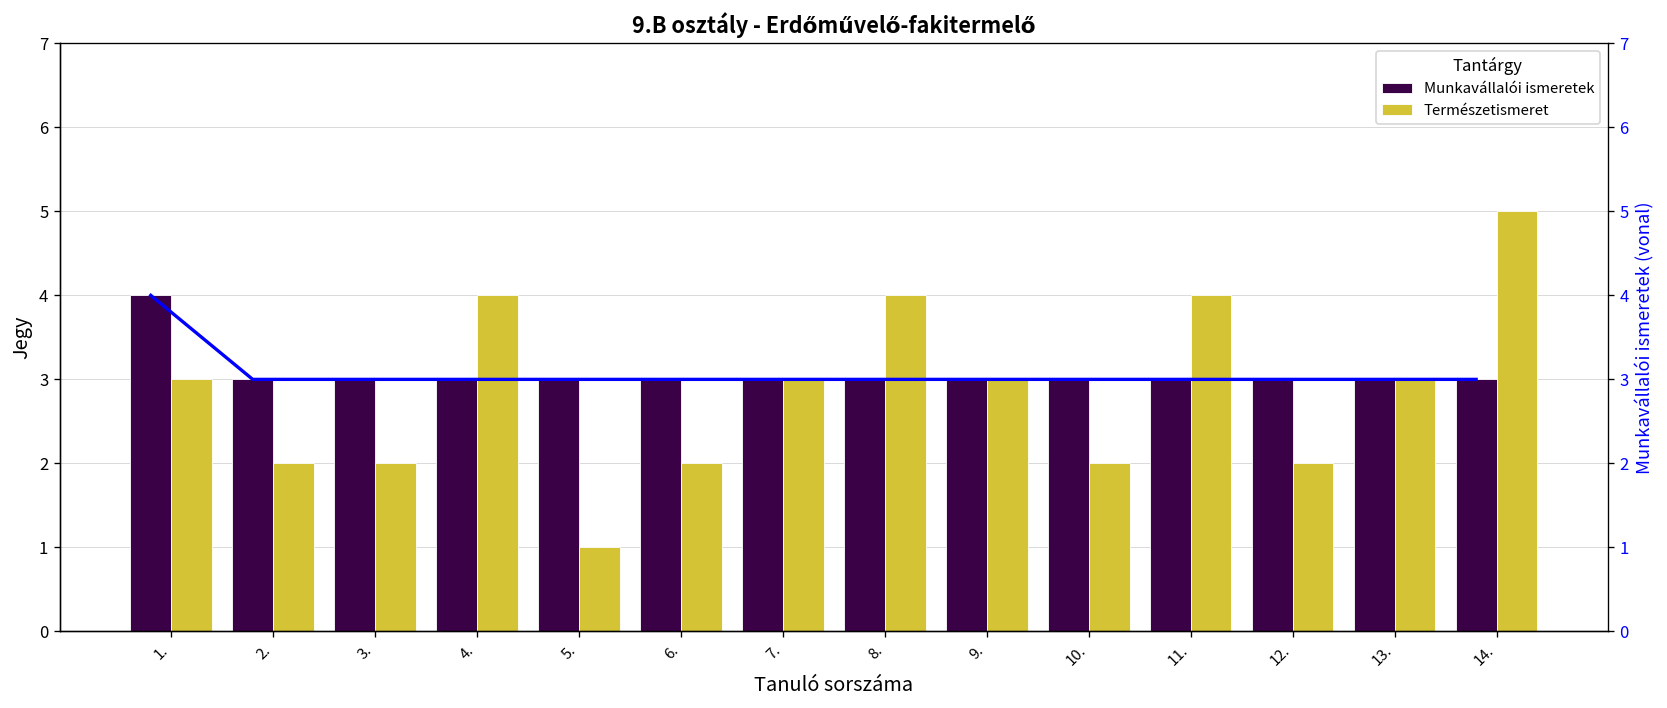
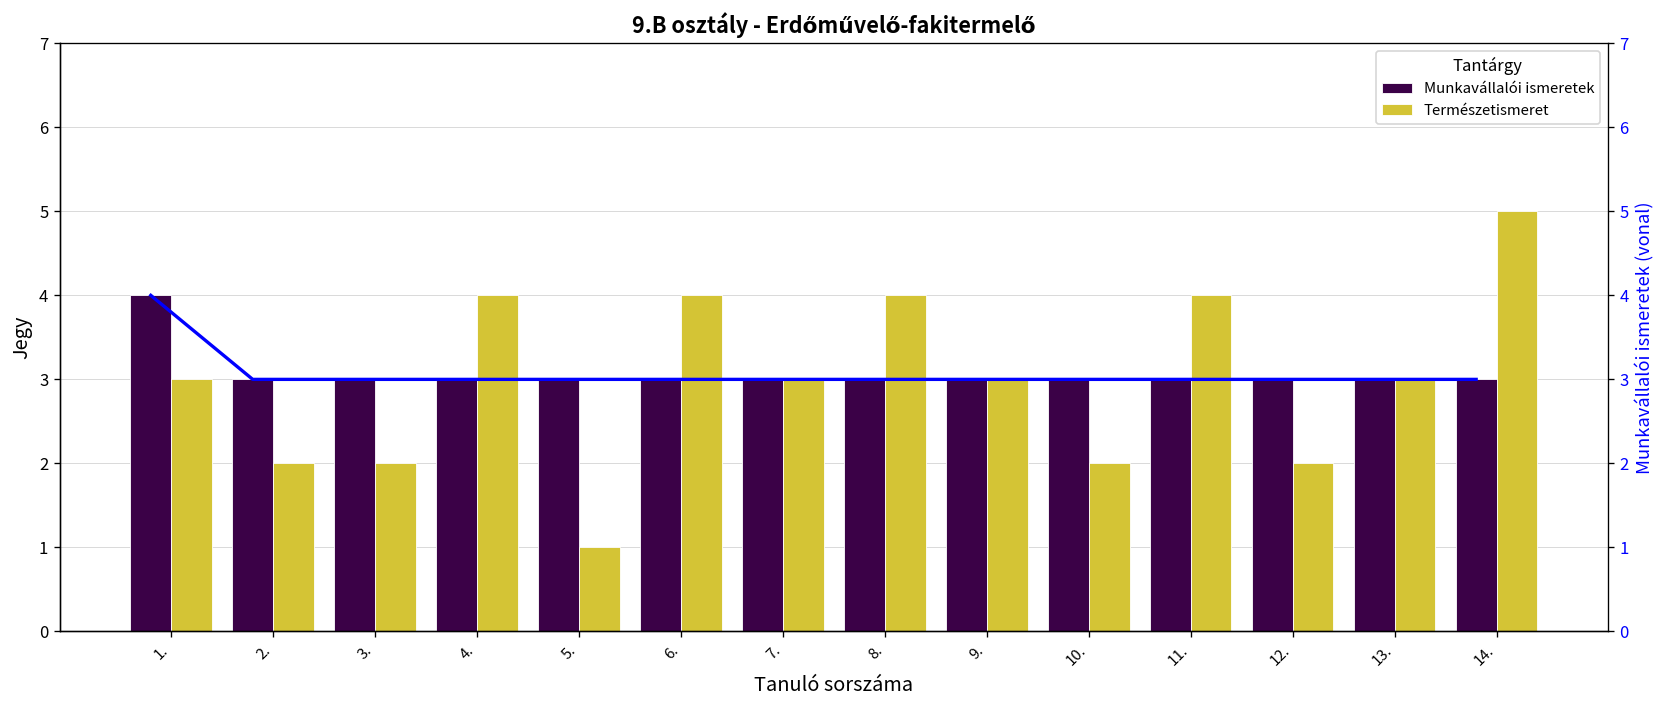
  {
    "Munkavállalói ismeretek": {
      "1.": 4,
      "2.": 3,
      "3.": 3,
      "4.": 3,
      "5.": 3,
      "6.": 3,
      "7.": 3,
      "8.": 3,
      "9.": 3,
      "10.": 3,
      "11.": 3,
      "12.": 3,
      "13.": 3,
      "14.": 3
    },
    "Természetismeret": {
      "1.": 3,
      "2.": 2,
      "3.": 2,
      "4.": 4,
      "5.": 1,
-     "6.": 2,
+     "6.": 4,
      "7.": 3,
      "8.": 4,
      "9.": 3,
      "10.": 2,
      "11.": 4,
      "12.": 2,
      "13.": 3,
      "14.": 5
    }
  }
